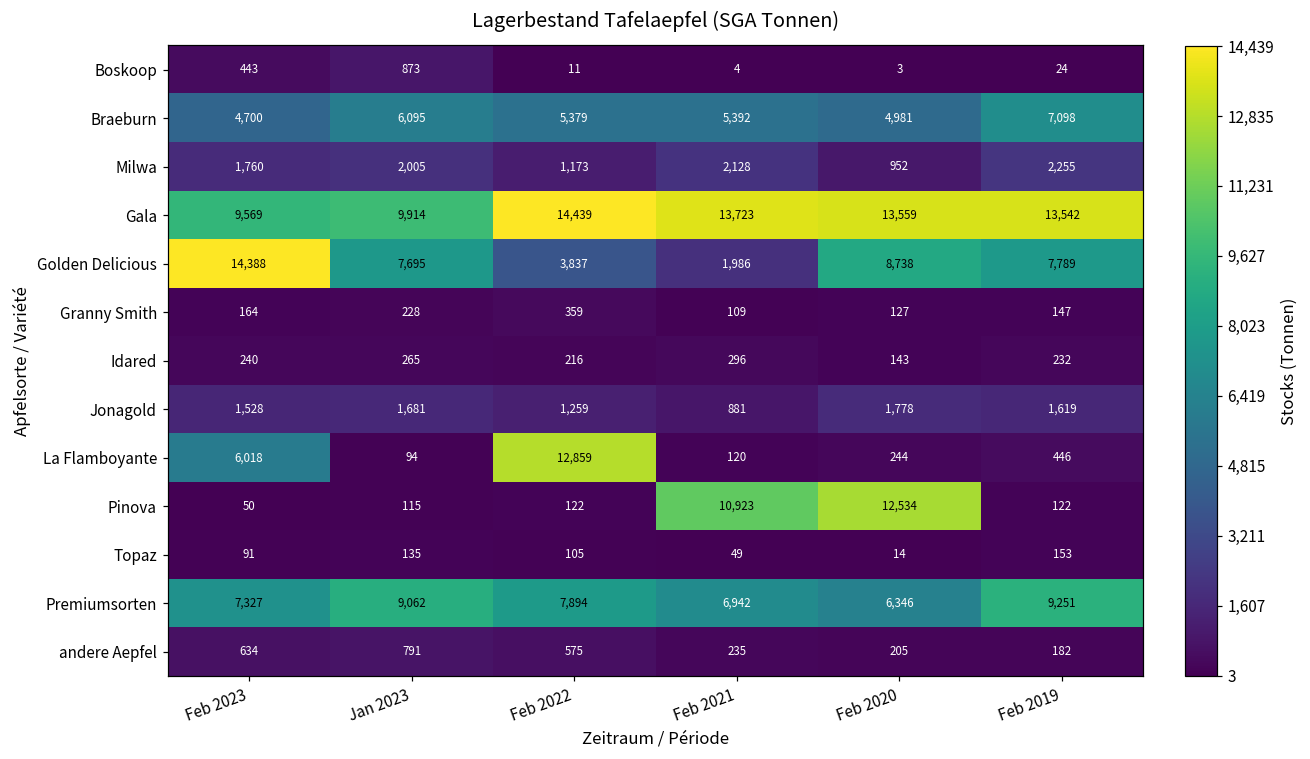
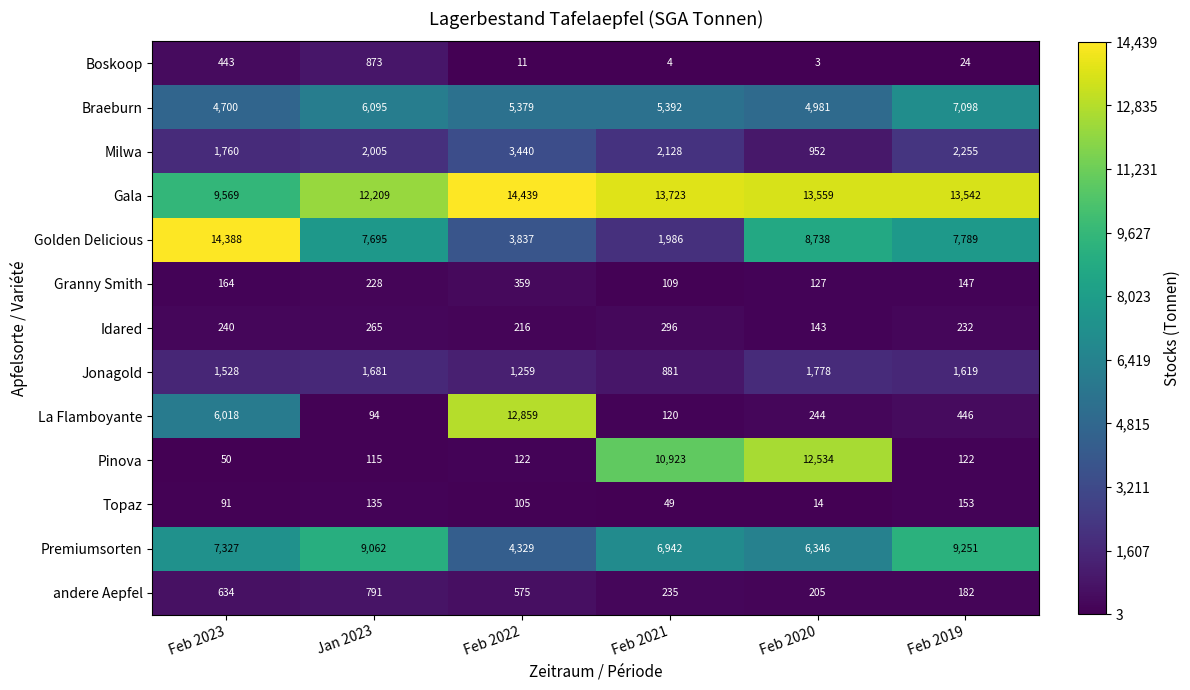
  {
    "Boskoop": {
      "Feb 2023": "443",
      "Jan 2023": "873",
      "Feb 2022": "11",
      "Feb 2021": "4",
      "Feb 2020": "3",
      "Feb 2019": "24"
    },
    "Braeburn": {
      "Feb 2023": "4,700",
      "Jan 2023": "6,095",
      "Feb 2022": "5,379",
      "Feb 2021": "5,392",
      "Feb 2020": "4,981",
      "Feb 2019": "7,098"
    },
    "Milwa": {
      "Feb 2023": "1,760",
      "Jan 2023": "2,005",
-     "Feb 2022": "1,173",
+     "Feb 2022": "3,440",
      "Feb 2021": "2,128",
      "Feb 2020": "952",
      "Feb 2019": "2,255"
    },
    "Gala": {
      "Feb 2023": "9,569",
-     "Jan 2023": "9,914",
+     "Jan 2023": "12,209",
      "Feb 2022": "14,439",
      "Feb 2021": "13,723",
      "Feb 2020": "13,559",
      "Feb 2019": "13,542"
    },
    "Golden Delicious": {
      "Feb 2023": "14,388",
      "Jan 2023": "7,695",
      "Feb 2022": "3,837",
      "Feb 2021": "1,986",
      "Feb 2020": "8,738",
      "Feb 2019": "7,789"
    },
    "Granny Smith": {
      "Feb 2023": "164",
      "Jan 2023": "228",
      "Feb 2022": "359",
      "Feb 2021": "109",
      "Feb 2020": "127",
      "Feb 2019": "147"
    },
    "Idared": {
      "Feb 2023": "240",
      "Jan 2023": "265",
      "Feb 2022": "216",
      "Feb 2021": "296",
      "Feb 2020": "143",
      "Feb 2019": "232"
    },
    "Jonagold": {
      "Feb 2023": "1,528",
      "Jan 2023": "1,681",
      "Feb 2022": "1,259",
      "Feb 2021": "881",
      "Feb 2020": "1,778",
      "Feb 2019": "1,619"
    },
    "La Flamboyante": {
      "Feb 2023": "6,018",
      "Jan 2023": "94",
      "Feb 2022": "12,859",
      "Feb 2021": "120",
      "Feb 2020": "244",
      "Feb 2019": "446"
    },
    "Pinova": {
      "Feb 2023": "50",
      "Jan 2023": "115",
      "Feb 2022": "122",
      "Feb 2021": "10,923",
      "Feb 2020": "12,534",
      "Feb 2019": "122"
    },
    "Topaz": {
      "Feb 2023": "91",
      "Jan 2023": "135",
      "Feb 2022": "105",
      "Feb 2021": "49",
      "Feb 2020": "14",
      "Feb 2019": "153"
    },
    "Premiumsorten": {
      "Feb 2023": "7,327",
      "Jan 2023": "9,062",
-     "Feb 2022": "7,894",
+     "Feb 2022": "4,329",
      "Feb 2021": "6,942",
      "Feb 2020": "6,346",
      "Feb 2019": "9,251"
    },
    "andere Aepfel": {
      "Feb 2023": "634",
      "Jan 2023": "791",
      "Feb 2022": "575",
      "Feb 2021": "235",
      "Feb 2020": "205",
      "Feb 2019": "182"
    }
  }
